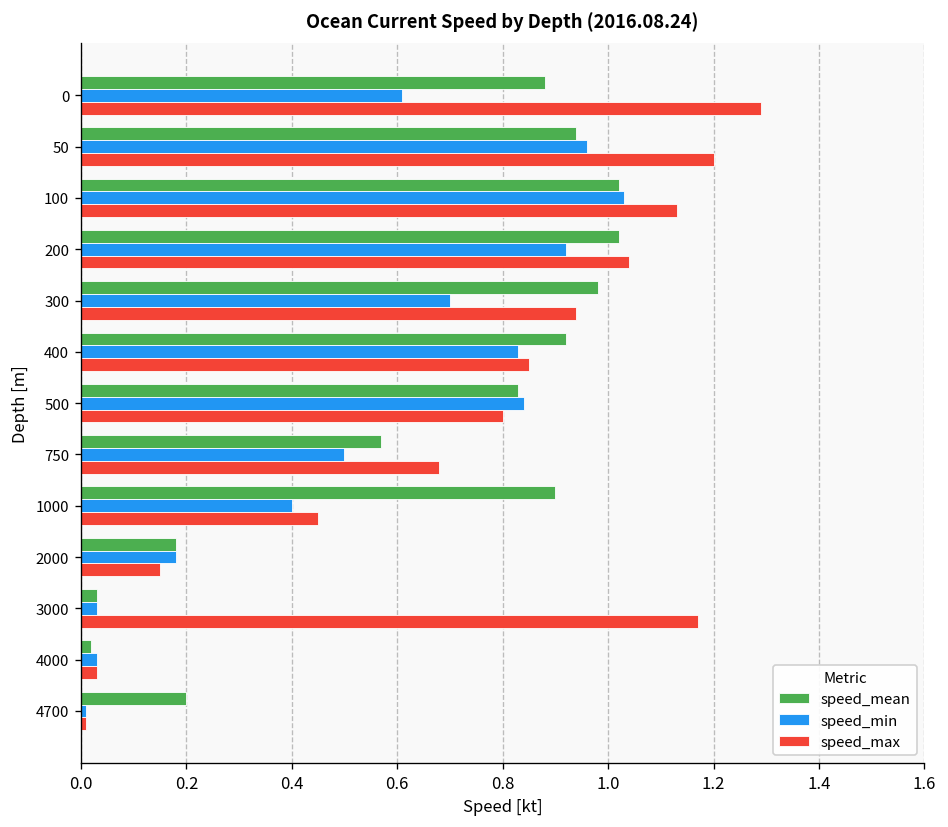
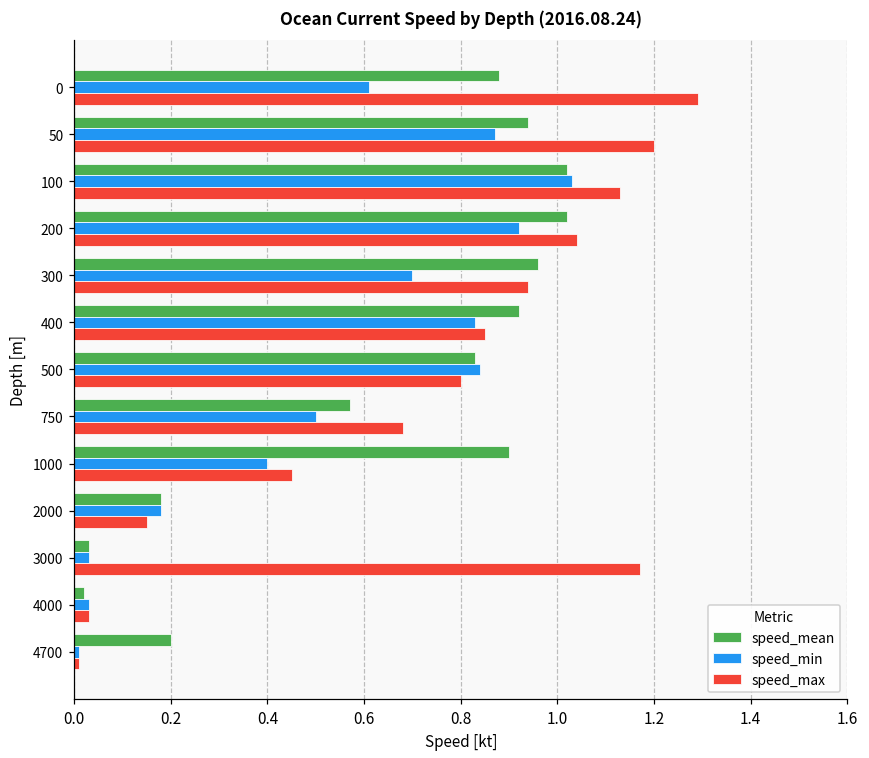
  {
    "speed_mean": {
      "0": 0.88,
      "50": 0.94,
      "100": 1.02,
      "200": 1.02,
-     "300": 0.98,
+     "300": 0.96,
      "400": 0.92,
      "500": 0.83,
      "750": 0.57,
      "1000": 0.90,
      "2000": 0.18,
      "3000": 0.03,
      "4000": 0.02,
      "4700": 0.20
    },
    "speed_min": {
      "0": 0.61,
-     "50": 0.96,
+     "50": 0.87,
      "100": 1.03,
      "200": 0.92,
      "300": 0.70,
      "400": 0.83,
      "500": 0.84,
      "750": 0.50,
      "1000": 0.40,
      "2000": 0.18,
      "3000": 0.03,
      "4000": 0.03,
      "4700": 0.01
    },
    "speed_max": {
      "0": 1.29,
      "50": 1.20,
      "100": 1.13,
      "200": 1.04,
      "300": 0.94,
      "400": 0.85,
      "500": 0.80,
      "750": 0.68,
      "1000": 0.45,
      "2000": 0.15,
      "3000": 1.17,
      "4000": 0.03,
      "4700": 0.01
    }
  }
